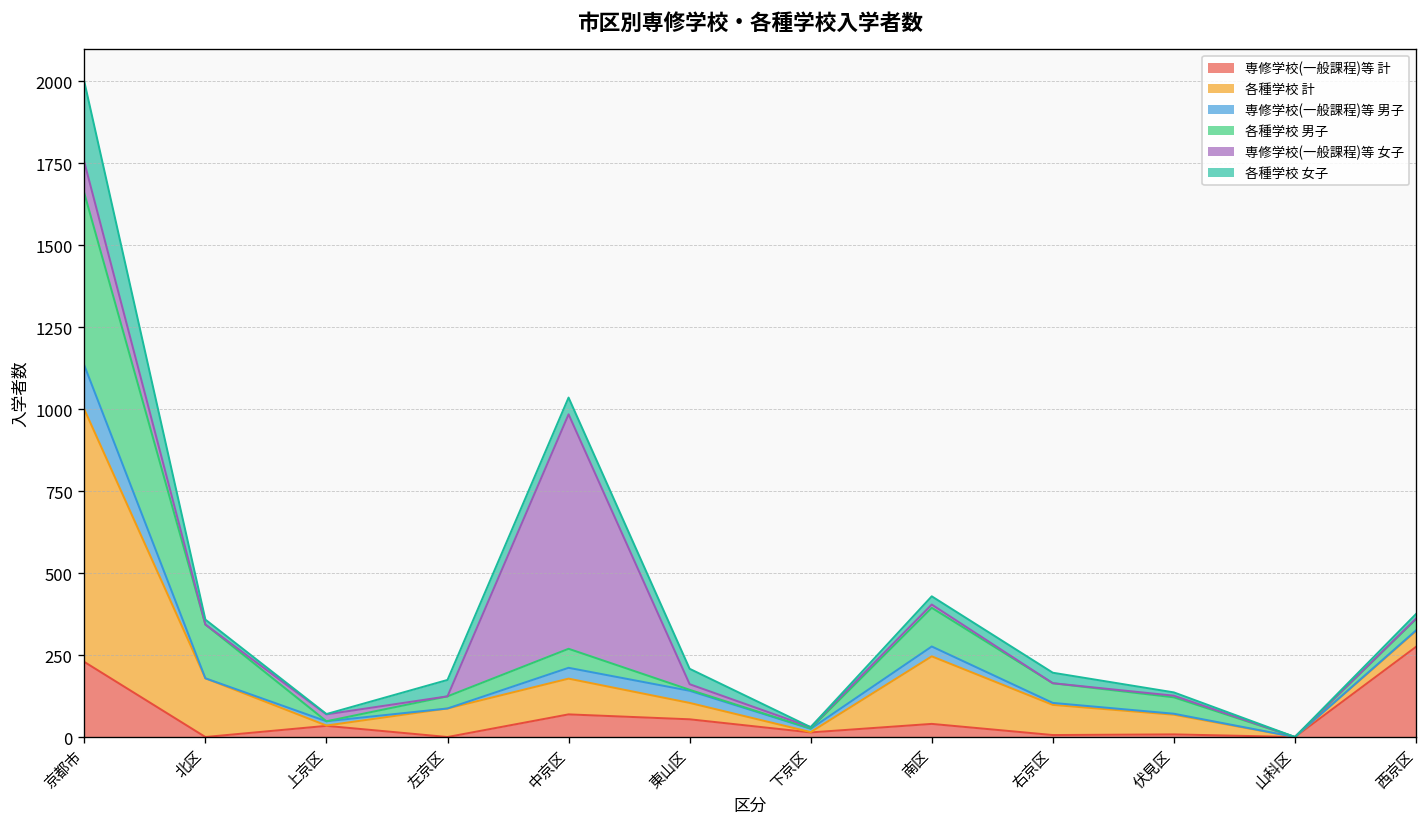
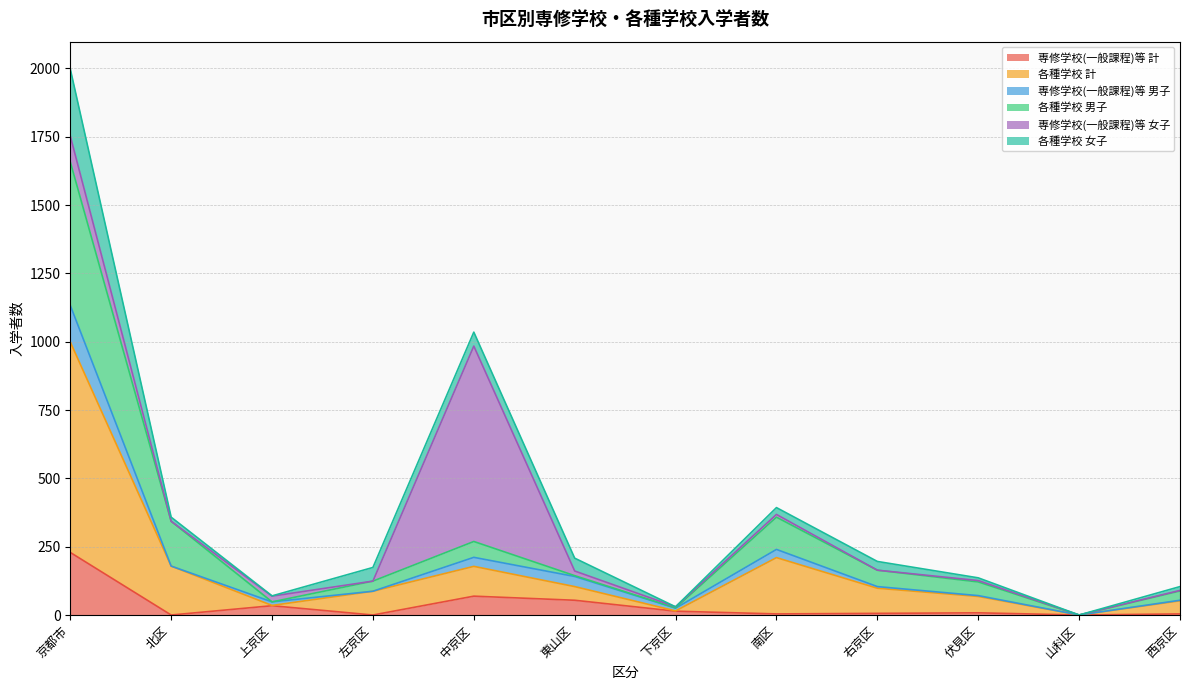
  {
    "専修学校(一般課程)等 計": {
      "京都市": 230,
      "北区": 0,
      "左京区": 0,
      "中京区": 70,
      "東山区": 50,
-     "南区": 40,
+     "南区": 0,
      "右京区": 10,
      "伏見区": 10,
-     "西京区": 280
+     "西京区": 0
    },
    "各種学校 計": {
      "京都市": 770,
      "中京区": 110,
      "東山区": 50,
      "南区": 210
    },
    "専修学校(一般課程)等 男子": {
      "京都市": 130,
      "中京区": 30,
      "南区": 30
    },
    "専修学校(一般課程)等 女子": {
      "京都市": 100,
      "中京区": 720,
      "東山区": 20,
      "南区": 10
    }
  }
